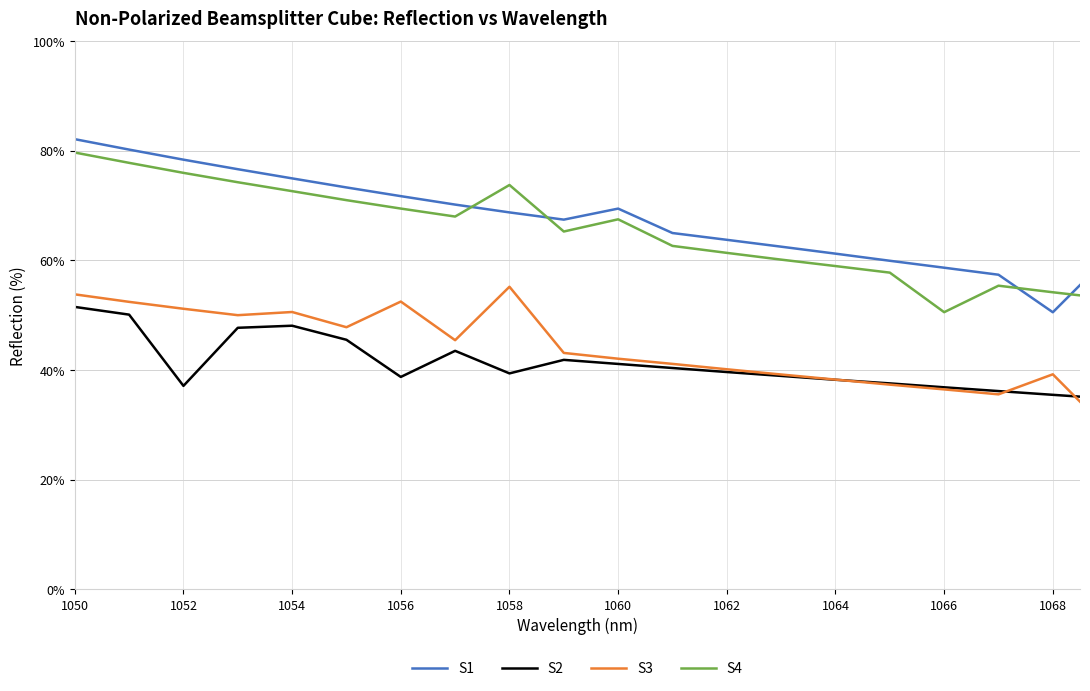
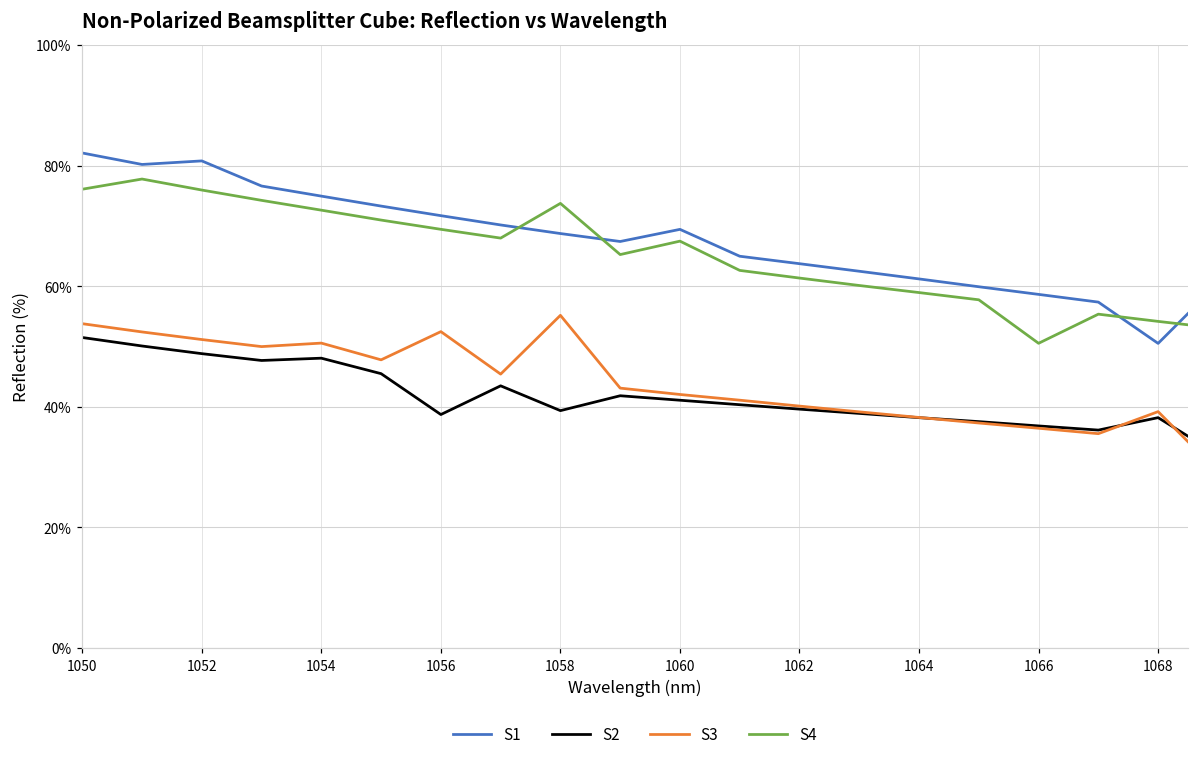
  {
    "S1": {
      "1050": "82%",
-     "1052": "78%",
+     "1052": "81%",
      "1054": "75%",
      "1056": "72%",
      "1058": "69%",
      "1060": "69%",
      "1062": "64%",
      "1064": "61%",
      "1066": "59%",
      "1068": "51%"
    },
    "S2": {
      "1050": "52%",
-     "1052": "37%",
+     "1052": "49%",
      "1054": "48%",
      "1056": "39%",
      "1058": "39%",
      "1060": "41%",
      "1062": "40%",
-     "1068": "35%"
+     "1068": "38%"
    },
    "S3": {
      "1050": "54%",
      "1052": "51%",
      "1054": "51%",
      "1056": "52%",
      "1058": "55%",
      "1060": "42%",
      "1062": "40%",
      "1068": "39%"
    },
    "S4": {
-     "1050": "80%",
+     "1050": "76%",
      "1052": "76%",
      "1054": "73%",
      "1056": "69%",
      "1058": "74%",
      "1060": "67%",
      "1062": "61%",
      "1064": "59%",
      "1066": "51%",
      "1068": "54%"
    }
  }
